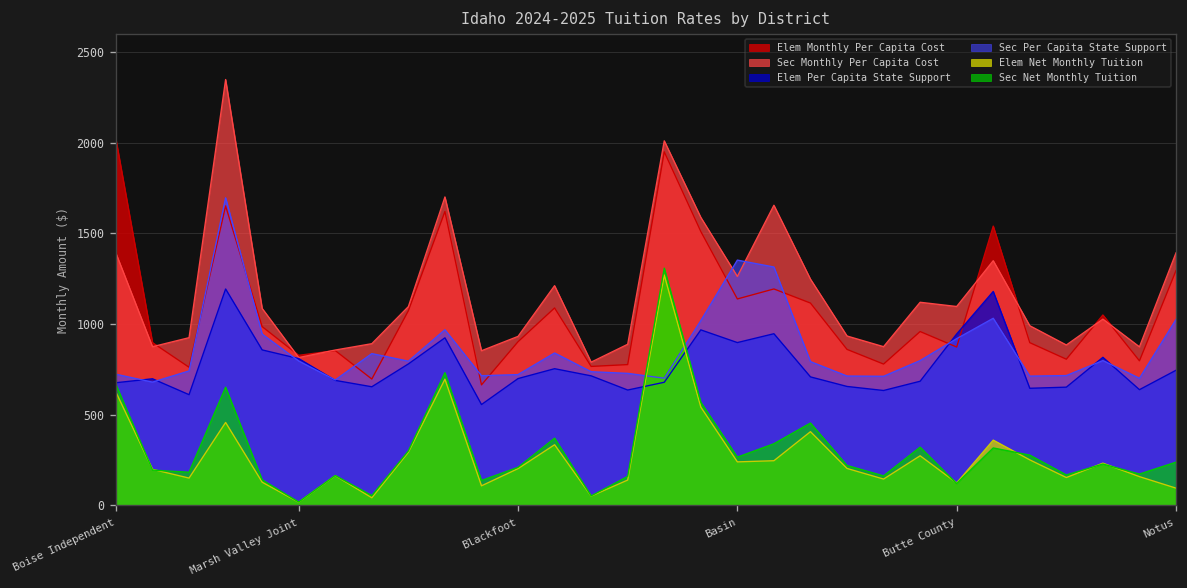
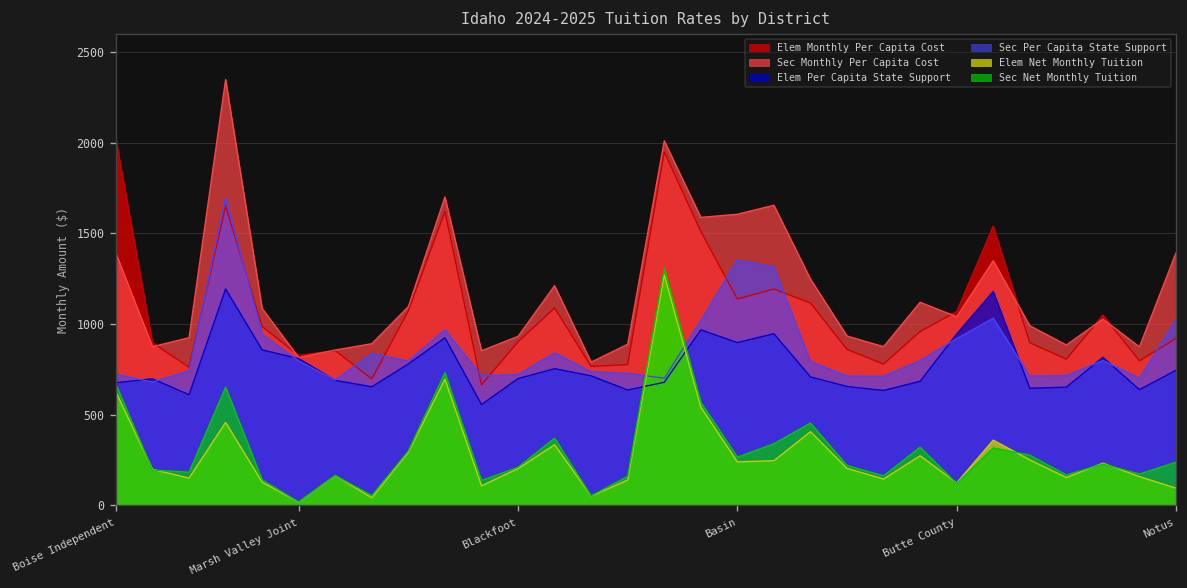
  {
    "Elem Monthly Per Capita Cost": {
      "Boise Independent": 2020,
      "Blackfoot": 900,
      "Basin": 1140,
-     "Butte County": 870,
-     "Notus": 1300
+     "Butte County": 1070,
+     "Notus": 920
    },
    "Sec Monthly Per Capita Cost": {
      "Boise Independent": 1390,
      "Blackfoot": 930,
-     "Basin": 1260,
-     "Butte County": 1100,
+     "Basin": 1610,
+     "Butte County": 1040,
      "Notus": 1390
    },
    "Elem Per Capita State Support": {
      "Blackfoot": 700,
      "Basin": 900,
      "Butte County": 950,
      "Notus": 750
    },
    "Sec Per Capita State Support": {
      "Boise Independent": 720,
      "Blackfoot": 720,
      "Basin": 1350,
      "Butte County": 920,
      "Notus": 1030
    },
    "Elem Net Monthly Tuition": {
      "Boise Independent": 630,
      "Basin": 240,
      "Notus": 100
    },
    "Sec Net Monthly Tuition": {
      "Basin": 270,
      "Notus": 240
    }
  }
